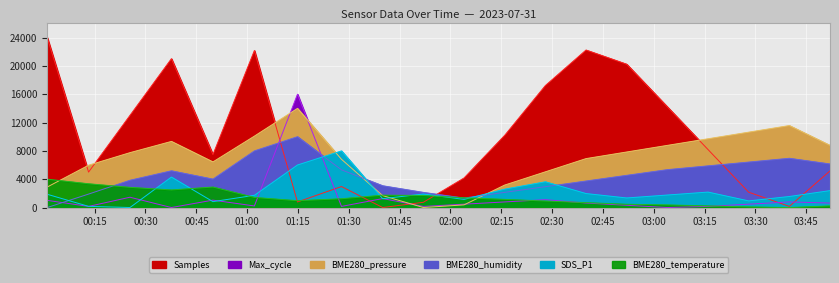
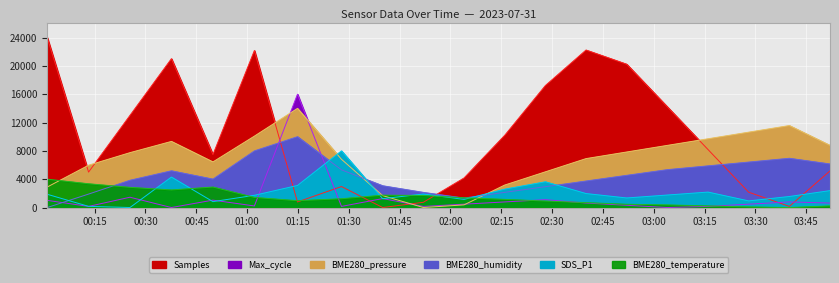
  {
    "Max_cycle": {
      "01:15": 16000
    },
    "BME280_pressure": {
      "01:15": 14000
    },
    "BME280_humidity": {
      "01:15": 10000
    },
    "SDS_P1": {
-     "01:15": 6000
+     "01:15": 3000
    }
  }
